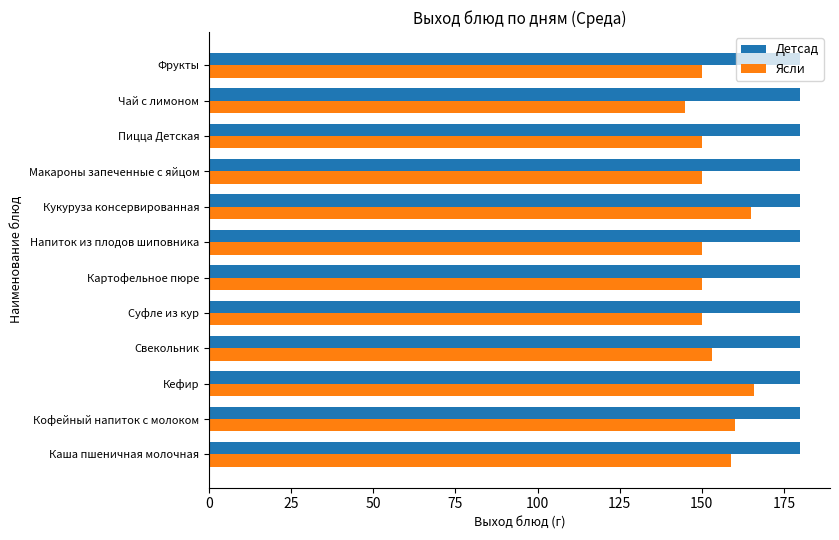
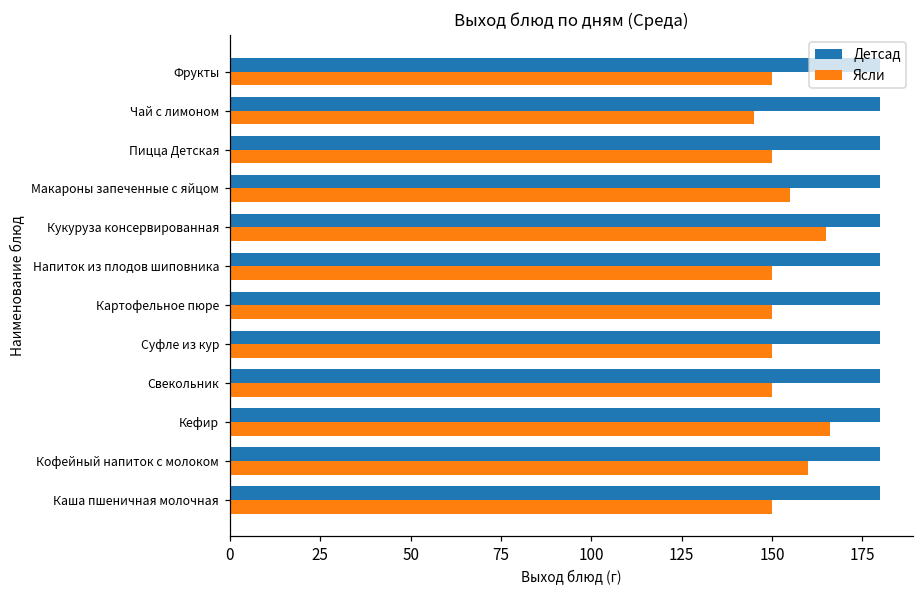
  {
    "Детсад": {
      "Чай с лимоном": 180,
      "Пицца Детская": 180,
      "Макароны запеченные с яйцом": 180,
      "Кукуруза консервированная": 180,
      "Напиток из плодов шиповника": 180,
      "Картофельное пюре": 180,
      "Суфле из кур": 180,
      "Свекольник": 180,
      "Кефир": 180,
      "Кофейный напиток с молоком": 180,
      "Каша пшеничная молочная": 180
    },
    "Ясли": {
      "Фрукты": 150,
      "Чай с лимоном": 145,
      "Пицца Детская": 150,
-     "Макароны запеченные с яйцом": 150,
+     "Макароны запеченные с яйцом": 155,
      "Кукуруза консервированная": 165,
      "Напиток из плодов шиповника": 150,
      "Картофельное пюре": 150,
      "Суфле из кур": 150,
-     "Свекольник": 153,
+     "Свекольник": 150,
      "Кефир": 166,
      "Кофейный напиток с молоком": 160,
-     "Каша пшеничная молочная": 159
+     "Каша пшеничная молочная": 150
    }
  }
